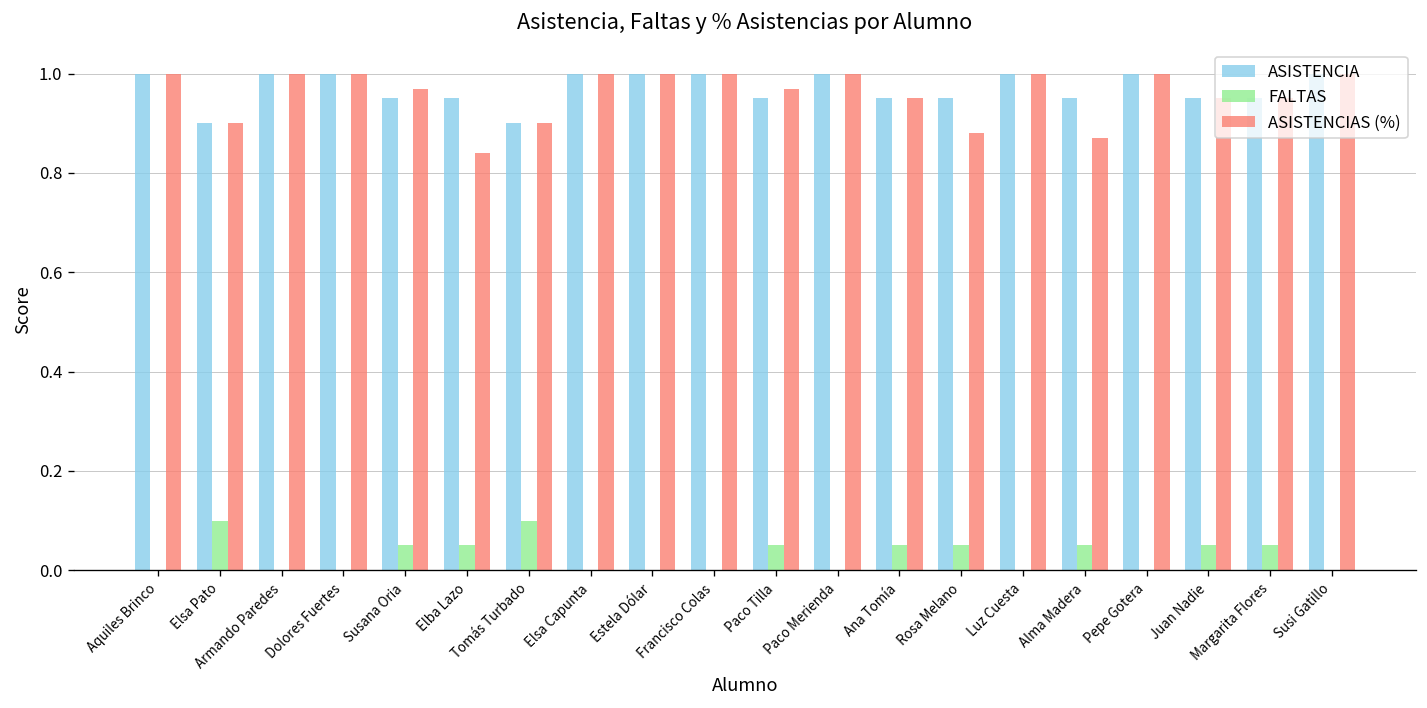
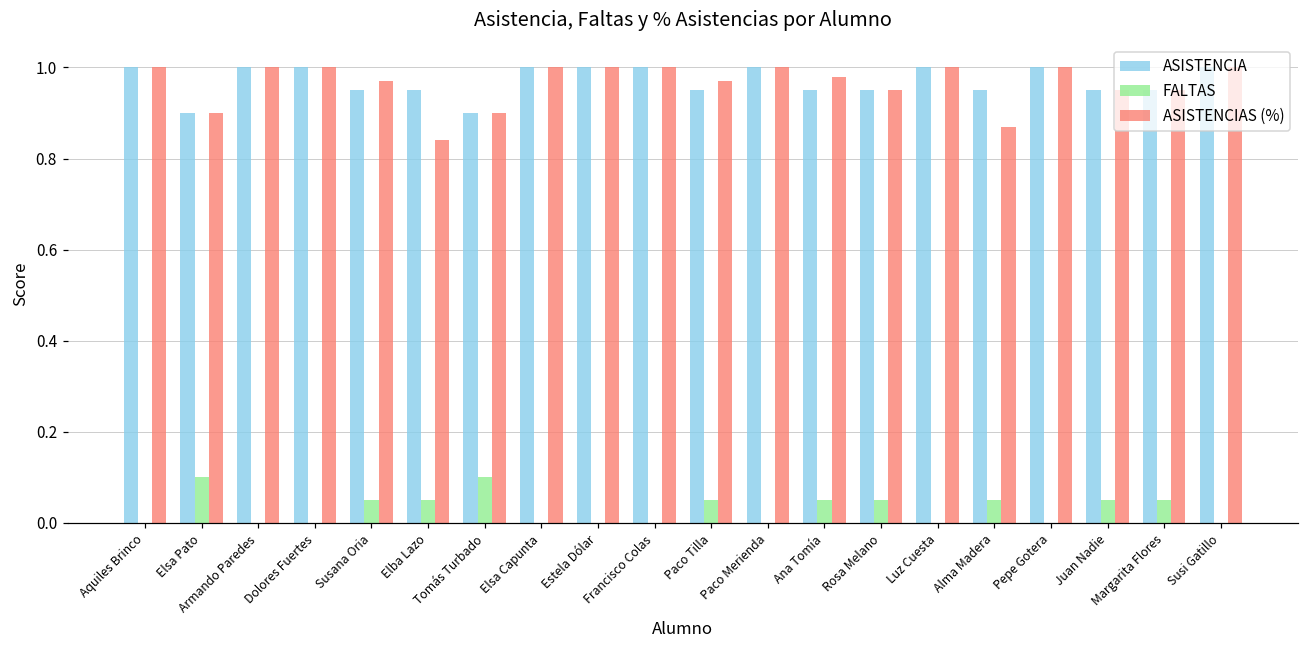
  {
    "ASISTENCIA": {
      "Aquiles Brinco": 1.00,
      "Elsa Pato": 0.90,
      "Armando Paredes": 1.00,
      "Dolores Fuertes": 1.00,
      "Susana Oria": 0.95,
      "Elba Lazo": 0.95,
      "Tomás Turbado": 0.90,
      "Elsa Capunta": 1.00,
      "Estela Dólar": 1.00,
      "Francisco Colas": 1.00,
      "Paco Tilla": 0.95,
      "Paco Merienda": 1.00,
      "Ana Tomía": 0.95,
      "Rosa Melano": 0.95,
      "Luz Cuesta": 1.00,
      "Alma Madera": 0.95,
      "Pepe Gotera": 1.00,
      "Juan Nadie": 0.95
    },
    "FALTAS": {
      "Aquiles Brinco": 0.00,
      "Elsa Pato": 0.10,
      "Armando Paredes": 0.00,
      "Dolores Fuertes": 0.00,
      "Susana Oria": 0.05,
      "Elba Lazo": 0.05,
      "Tomás Turbado": 0.10,
      "Elsa Capunta": 0.00,
      "Estela Dólar": 0.00,
      "Francisco Colas": 0.00,
      "Paco Tilla": 0.05,
      "Paco Merienda": 0.00,
      "Ana Tomía": 0.05,
      "Rosa Melano": 0.05,
      "Luz Cuesta": 0.00,
      "Alma Madera": 0.05,
      "Pepe Gotera": 0.00,
      "Juan Nadie": 0.05,
      "Margarita Flores": 0.05,
      "Susi Gatillo": 0.00
    },
    "ASISTENCIAS (%)": {
      "Aquiles Brinco": 1.00,
      "Elsa Pato": 0.90,
      "Armando Paredes": 1.00,
      "Dolores Fuertes": 1.00,
      "Susana Oria": 0.97,
      "Elba Lazo": 0.84,
      "Tomás Turbado": 0.90,
      "Elsa Capunta": 1.00,
      "Estela Dólar": 1.00,
      "Francisco Colas": 1.00,
      "Paco Tilla": 0.97,
      "Paco Merienda": 1.00,
-     "Ana Tomía": 0.95,
-     "Rosa Melano": 0.88,
+     "Ana Tomía": 0.98,
+     "Rosa Melano": 0.95,
      "Luz Cuesta": 1.00,
      "Alma Madera": 0.87,
      "Pepe Gotera": 1.00
    }
  }
